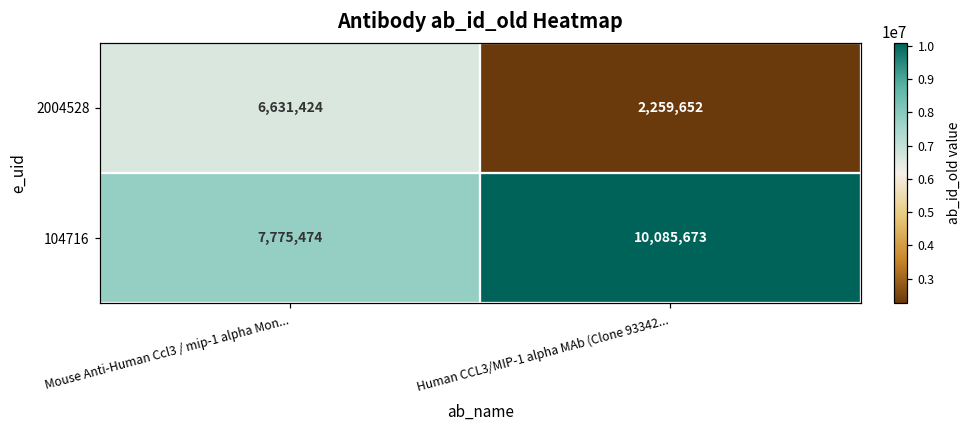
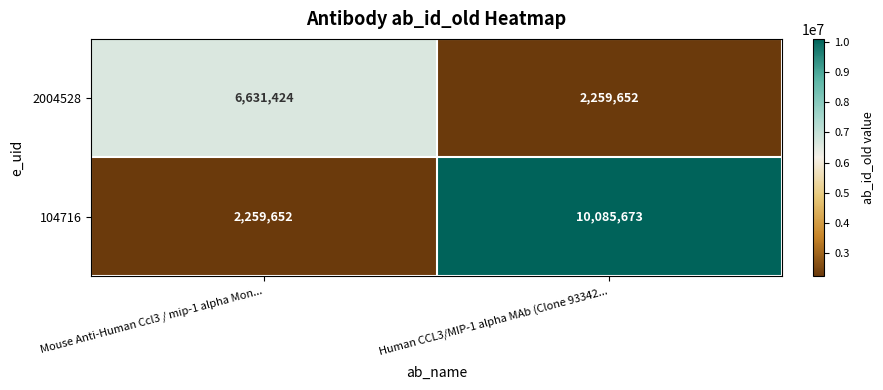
  {
    "2004528": {
      "Mouse Anti-Human Ccl3 / mip-1 alpha Mon...": "6,631,424",
      "Human CCL3/MIP-1 alpha MAb (Clone 93342...": "2,259,652"
    },
    "104716": {
-     "Mouse Anti-Human Ccl3 / mip-1 alpha Mon...": "7,775,474",
+     "Mouse Anti-Human Ccl3 / mip-1 alpha Mon...": "2,259,652",
      "Human CCL3/MIP-1 alpha MAb (Clone 93342...": "10,085,673"
    }
  }
